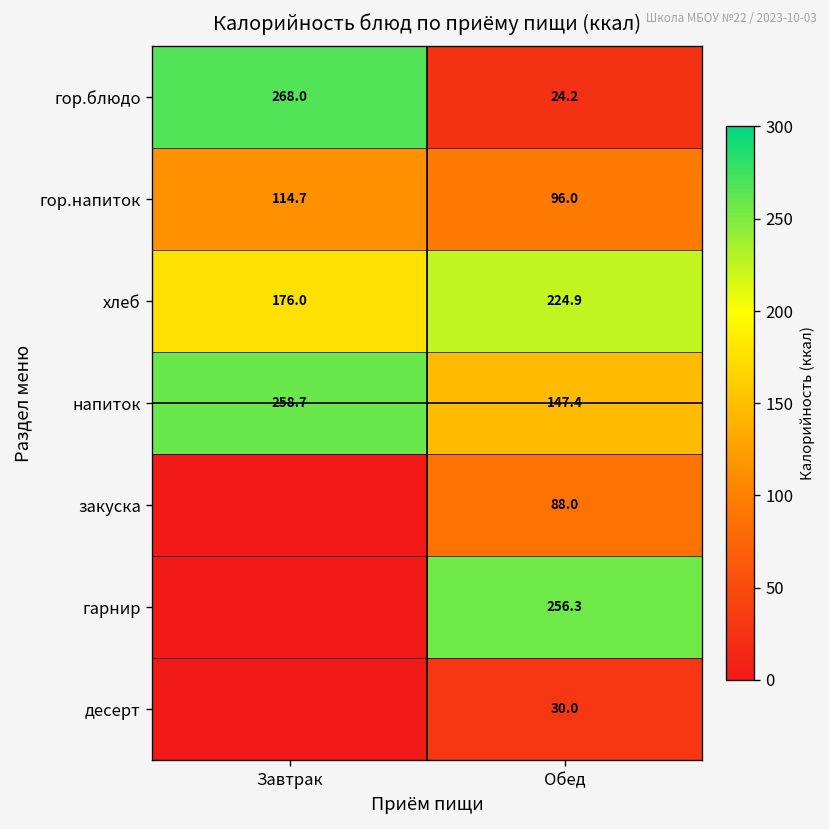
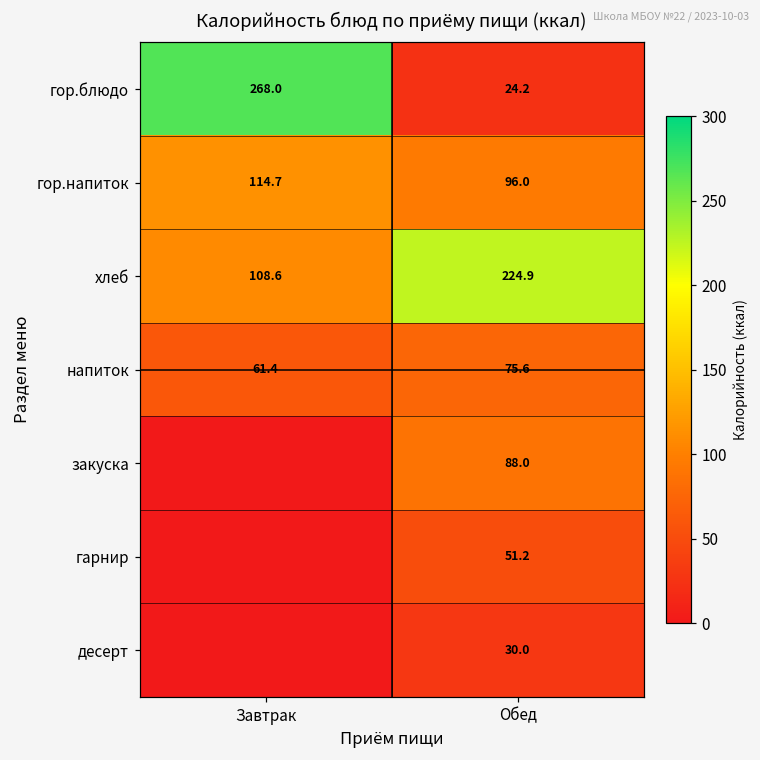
  {
    "гор.блюдо": {
      "Завтрак": 268.0,
      "Обед": 24.2
    },
    "гор.напиток": {
      "Завтрак": 114.7,
      "Обед": 96.0
    },
    "хлеб": {
-     "Завтрак": 176.0,
+     "Завтрак": 108.6,
      "Обед": 224.9
    },
    "напиток": {
-     "Завтрак": 258.7,
-     "Обед": 147.4
+     "Завтрак": 61.4,
+     "Обед": 75.6
    },
    "закуска": {
      "Обед": 88.0
    },
    "гарнир": {
-     "Обед": 256.3
+     "Обед": 51.2
    },
    "десерт": {
      "Обед": 30.0
    }
  }
